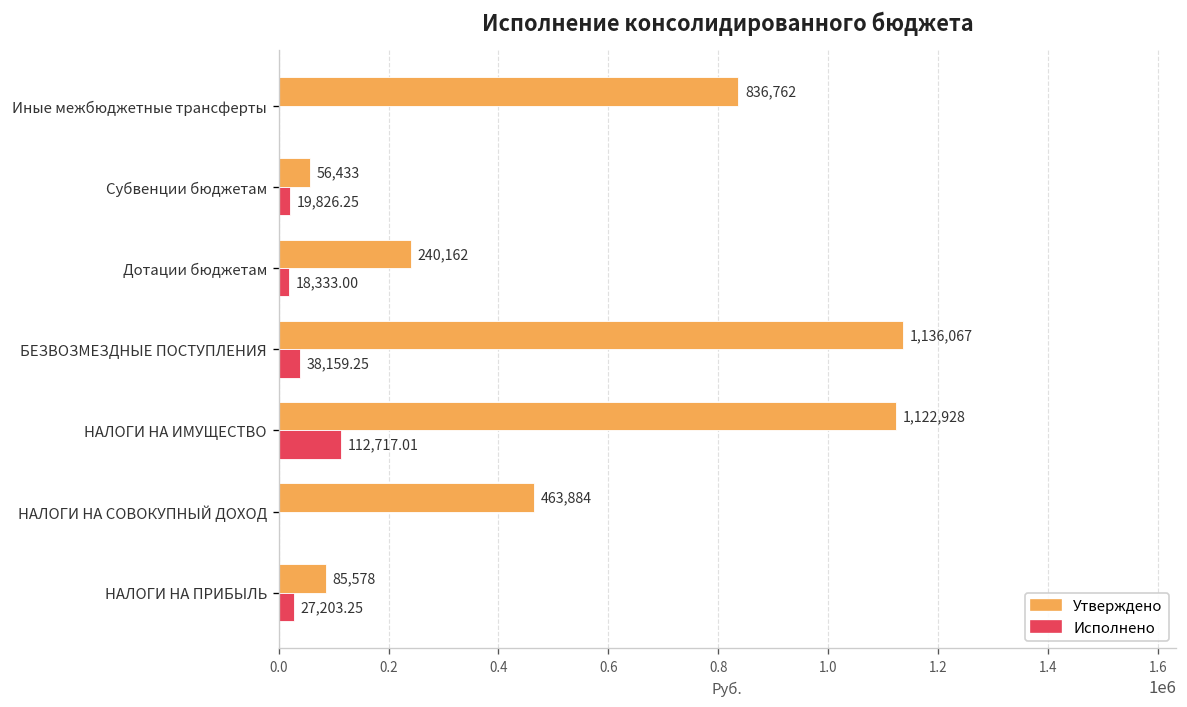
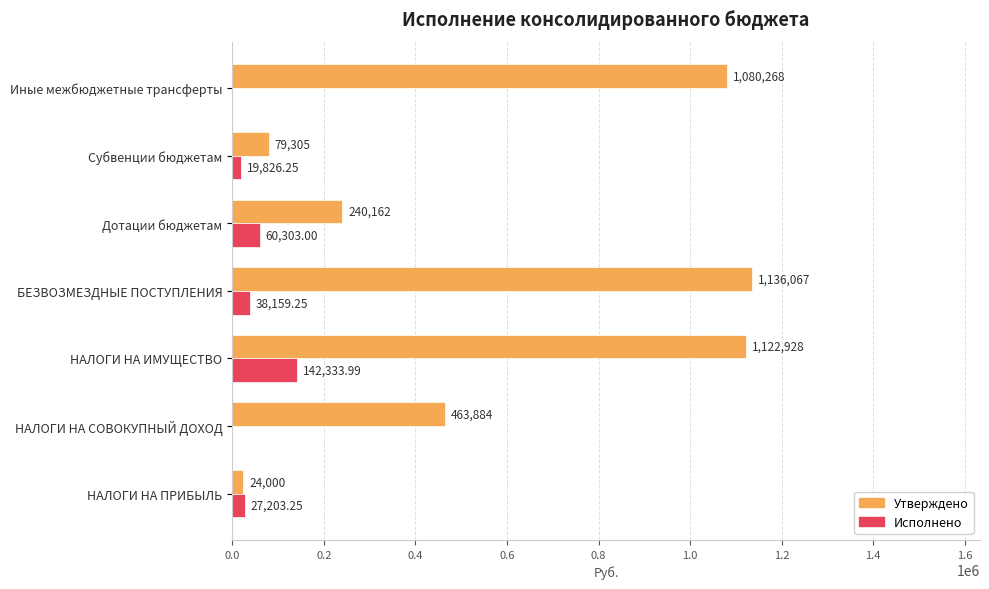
  {
    "Утверждено": {
-     "Иные межбюджетные трансферты": "836,762",
-     "Субвенции бюджетам": "56,433",
+     "Иные межбюджетные трансферты": "1,080,268",
+     "Субвенции бюджетам": "79,305",
      "Дотации бюджетам": "240,162",
      "БЕЗВОЗМЕЗДНЫЕ ПОСТУПЛЕНИЯ": "1,136,067",
      "НАЛОГИ НА ИМУЩЕСТВО": "1,122,928",
      "НАЛОГИ НА СОВОКУПНЫЙ ДОХОД": "463,884",
-     "НАЛОГИ НА ПРИБЫЛЬ": "85,578"
+     "НАЛОГИ НА ПРИБЫЛЬ": "24,000"
    },
    "Исполнено": {
      "Субвенции бюджетам": "19,826.25",
-     "Дотации бюджетам": "18,333.00",
+     "Дотации бюджетам": "60,303.00",
      "БЕЗВОЗМЕЗДНЫЕ ПОСТУПЛЕНИЯ": "38,159.25",
-     "НАЛОГИ НА ИМУЩЕСТВО": "112,717.01",
+     "НАЛОГИ НА ИМУЩЕСТВО": "142,333.99",
      "НАЛОГИ НА ПРИБЫЛЬ": "27,203.25"
    }
  }
